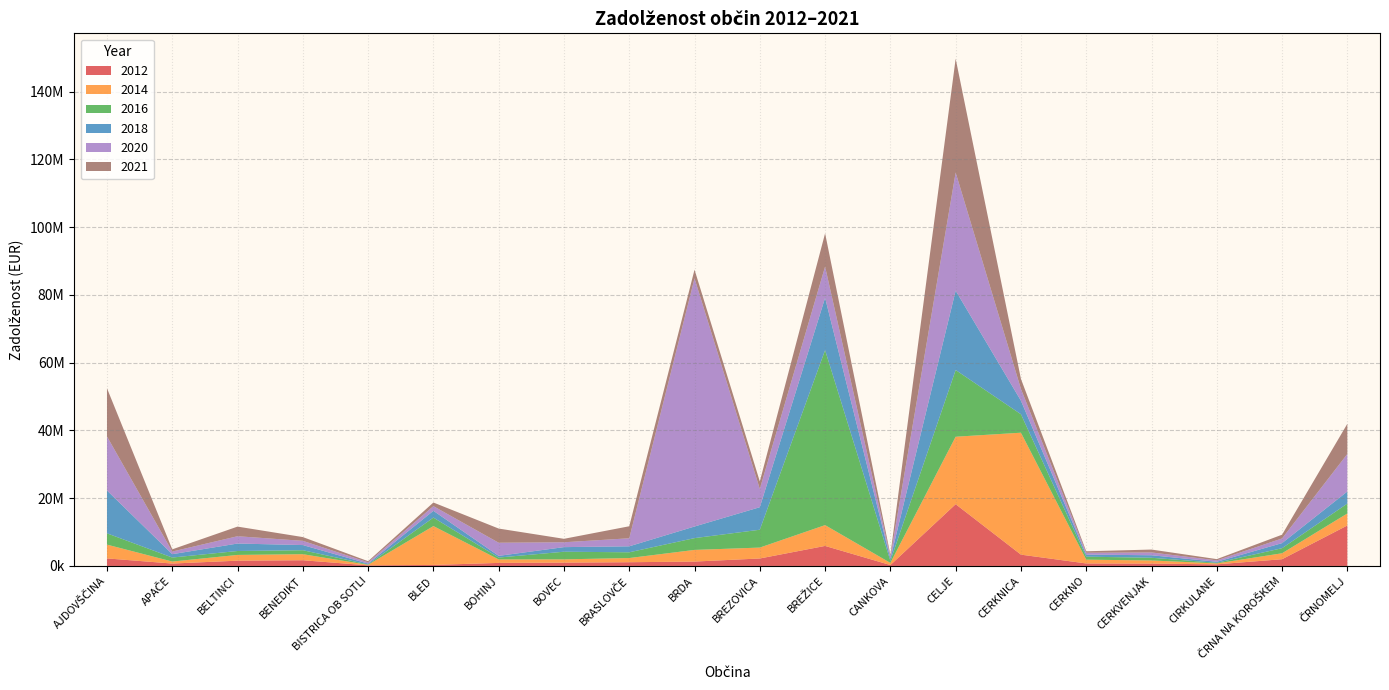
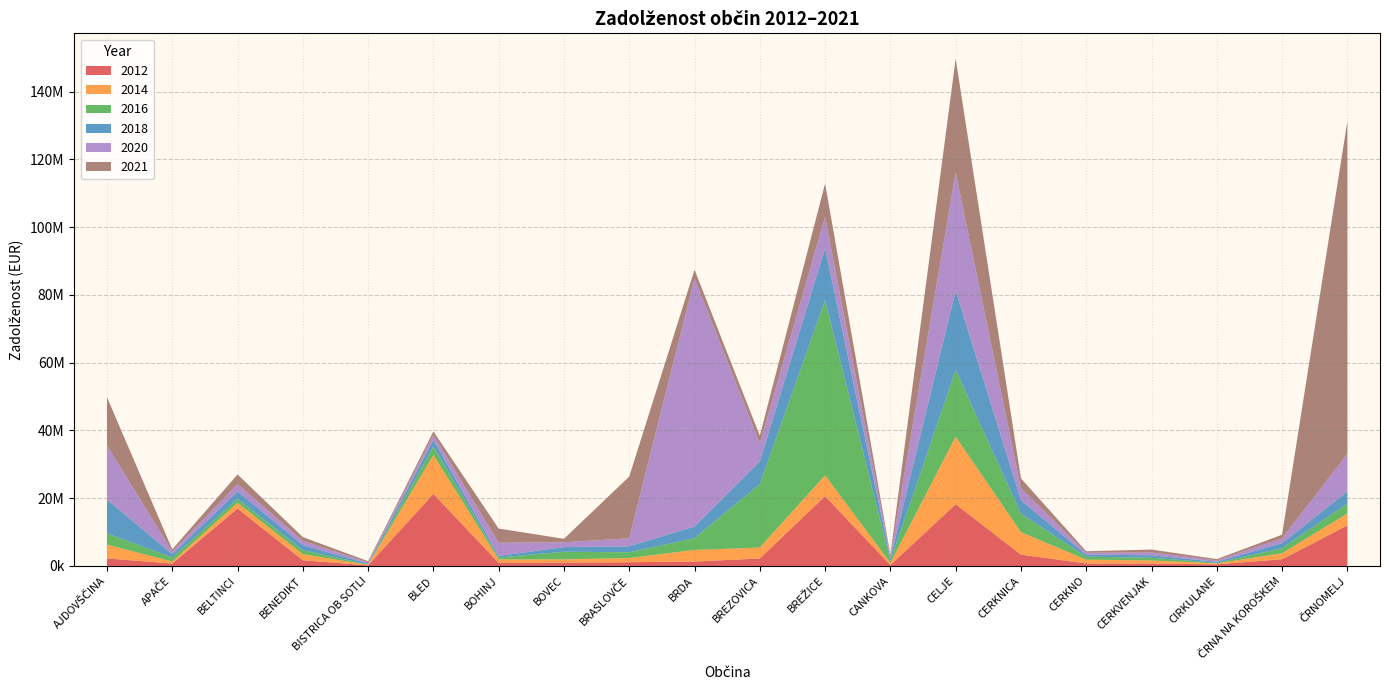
  {
    "2012": {
      "AJDOVŠČINA": 2000000,
-     "BELTINCI": 2000000,
+     "BELTINCI": 17000000,
      "BENEDIKT": 2000000,
-     "BLED": 0,
+     "BLED": 21000000,
      "BOHINJ": 1000000,
      "BOVEC": 1000000,
      "BRASLOVČE": 1000000,
      "BRDA": 1000000,
      "BREZOVICA": 2000000,
-     "BREŽICE": 6000000,
+     "BREŽICE": 21000000,
      "CELJE": 18000000,
      "CERKNICA": 3000000,
      "CERKNO": 1000000,
      "ČRNA NA KOROŠKEM": 2000000,
      "ČRNOMELJ": 12000000
    },
    "2014": {
      "AJDOVŠČINA": 4000000,
      "BELTINCI": 2000000,
      "BENEDIKT": 2000000,
      "BLED": 11000000,
      "BOVEC": 1000000,
      "BRASLOVČE": 1000000,
      "BRDA": 3000000,
      "BREZOVICA": 3000000,
      "BREŽICE": 6000000,
      "CELJE": 20000000,
-     "CERKNICA": 36000000,
+     "CERKNICA": 7000000,
      "CERKNO": 1000000,
      "CERKVENJAK": 1000000,
      "ČRNA NA KOROŠKEM": 2000000,
      "ČRNOMELJ": 4000000
    },
    "2016": {
      "AJDOVŠČINA": 3000000,
      "APAČE": 1000000,
      "BELTINCI": 1000000,
      "BENEDIKT": 1000000,
      "BLED": 3000000,
      "BOVEC": 2000000,
      "BRASLOVČE": 2000000,
      "BRDA": 3000000,
-     "BREZOVICA": 5000000,
+     "BREZOVICA": 19000000,
      "BREŽICE": 52000000,
      "CELJE": 20000000,
      "CERKNICA": 5000000,
      "CERKVENJAK": 1000000,
      "ČRNA NA KOROŠKEM": 1000000,
      "ČRNOMELJ": 3000000
    },
    "2018": {
-     "AJDOVŠČINA": 13000000,
+     "AJDOVŠČINA": 10000000,
      "APAČE": 1000000,
      "BELTINCI": 2000000,
      "BENEDIKT": 2000000,
      "BLED": 2000000,
      "BOVEC": 1000000,
      "BRASLOVČE": 2000000,
      "BRDA": 3000000,
      "BREZOVICA": 7000000,
      "BREŽICE": 15000000,
      "CELJE": 23000000,
      "CERKNICA": 4000000,
      "CERKVENJAK": 1000000,
      "ČRNA NA KOROŠKEM": 2000000,
      "ČRNOMELJ": 4000000
    },
    "2020": {
      "AJDOVŠČINA": 16000000,
      "BELTINCI": 2000000,
      "BENEDIKT": 1000000,
      "BLED": 1000000,
      "BOHINJ": 4000000,
      "BOVEC": 1000000,
      "BRASLOVČE": 2000000,
      "BRDA": 73000000,
      "BREZOVICA": 5000000,
      "BREŽICE": 9000000,
      "CELJE": 35000000,
      "CERKNICA": 3000000,
      "CERKVENJAK": 1000000,
      "ČRNA NA KOROŠKEM": 1000000,
      "ČRNOMELJ": 11000000
    },
    "2021": {
      "AJDOVŠČINA": 14000000,
      "BELTINCI": 3000000,
      "BENEDIKT": 1000000,
      "BLED": 1000000,
      "BOHINJ": 4000000,
      "BOVEC": 1000000,
-     "BRASLOVČE": 4000000,
+     "BRASLOVČE": 18000000,
      "BRDA": 3000000,
      "BREZOVICA": 2000000,
      "BREŽICE": 10000000,
      "CELJE": 34000000,
      "CERKNICA": 3000000,
      "CERKVENJAK": 1000000,
      "ČRNA NA KOROŠKEM": 1000000,
-     "ČRNOMELJ": 9000000
+     "ČRNOMELJ": 98000000
    }
  }
